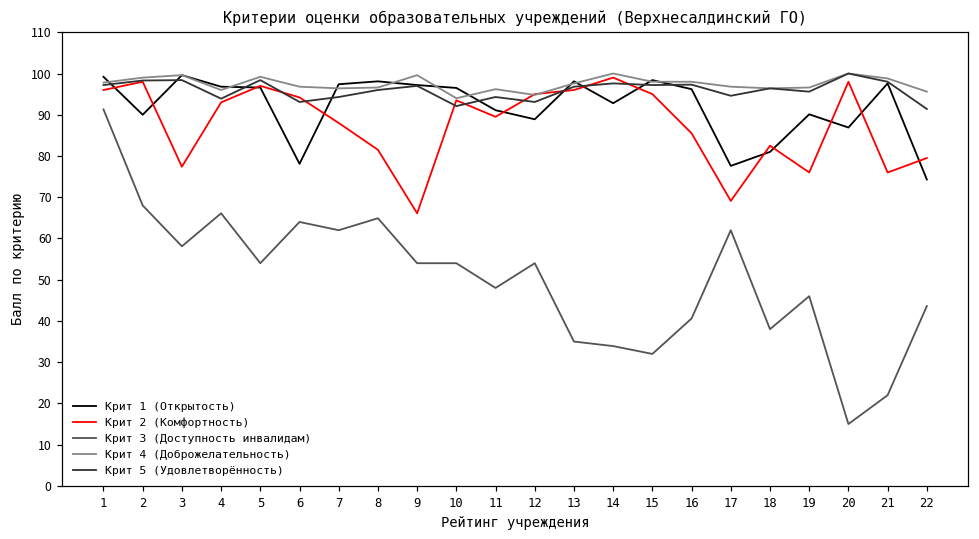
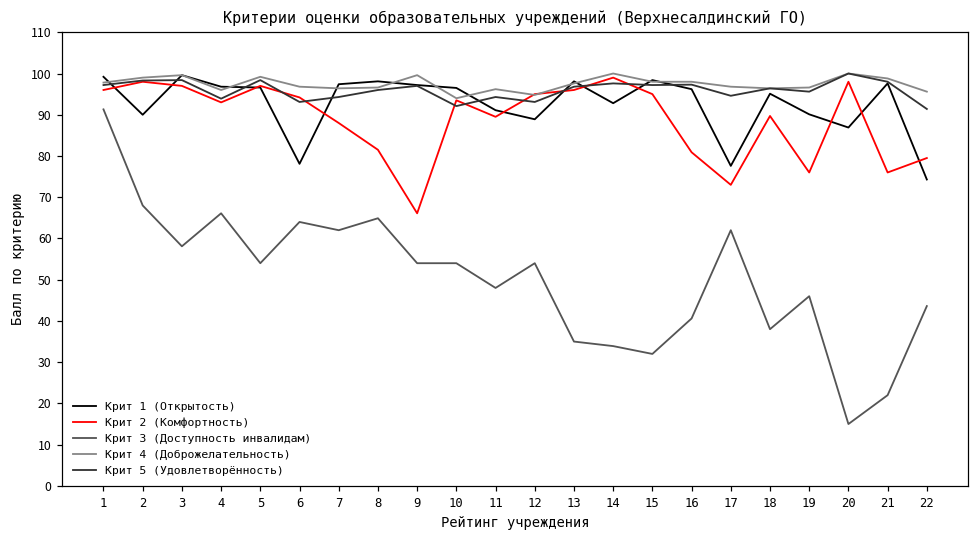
  {
    "Крит 1 (Открытость)": {
      "1": 99,
      "2": 90,
      "4": 97,
      "6": 78,
      "7": 97,
      "8": 98,
      "10": 97,
      "11": 91,
      "12": 89,
      "14": 93,
      "16": 96,
      "17": 78,
-     "18": 81,
+     "18": 95,
      "19": 90,
      "20": 87,
      "22": 74
    },
    "Крит 2 (Комфортность)": {
      "1": 96,
-     "3": 77,
+     "3": 97,
      "4": 93,
      "6": 94,
      "7": 88,
      "8": 82,
      "9": 66,
      "11": 90,
      "13": 96,
      "14": 99,
      "15": 95,
-     "16": 86,
-     "17": 69,
-     "18": 83,
+     "16": 81,
+     "17": 73,
+     "18": 90,
      "19": 76,
      "20": 98,
      "21": 76,
      "22": 80
    },
    "Крит 4 (Доброжелательность)": {
      "2": 99,
      "4": 96,
      "5": 99,
      "6": 97,
      "7": 96,
      "9": 100,
      "11": 96,
      "14": 100,
      "16": 98,
      "17": 97,
      "19": 97,
      "21": 99,
      "22": 96
    }
  }
